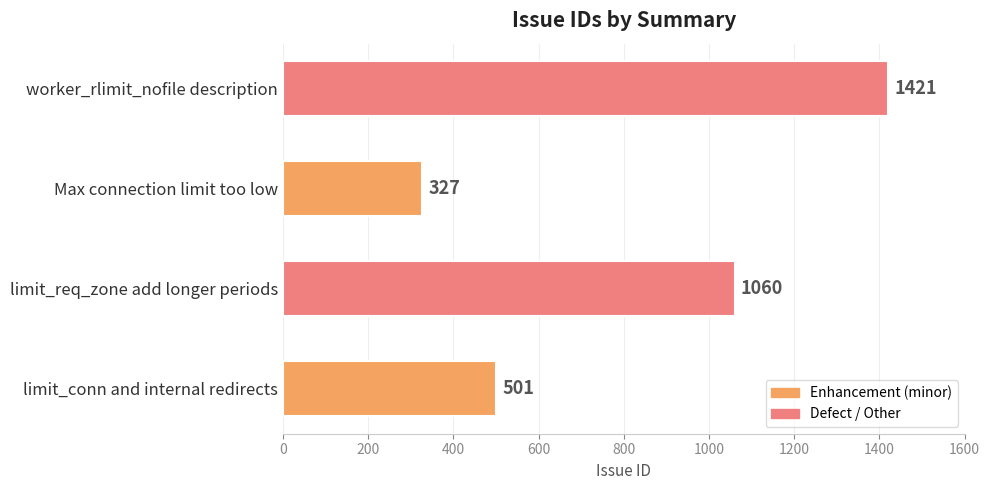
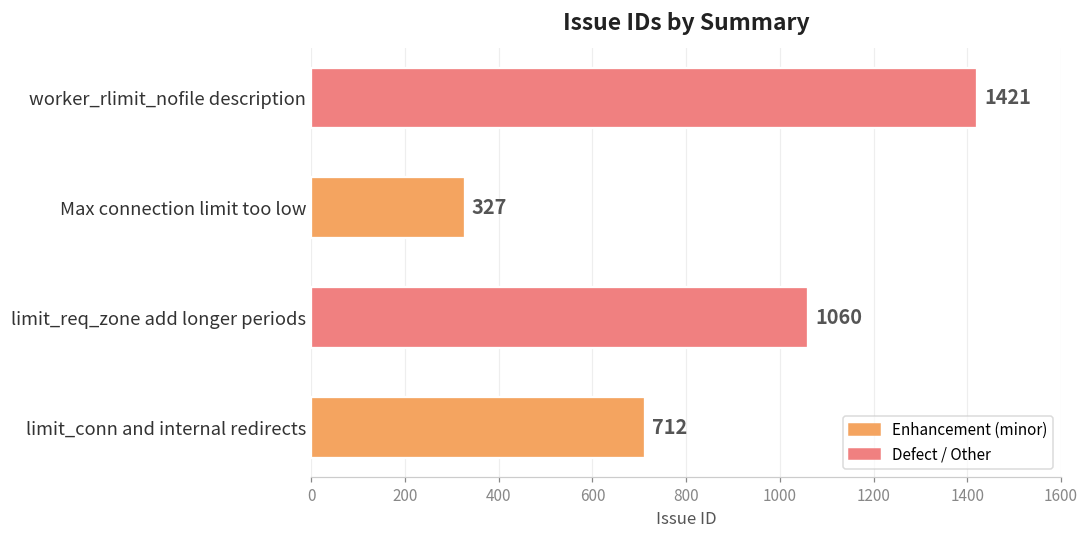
  {
    "worker_rlimit_nofile description": 1421,
    "Max connection limit too low": 327,
    "limit_req_zone add longer periods": 1060,
-   "limit_conn and internal redirects": 501
+   "limit_conn and internal redirects": 712
  }
